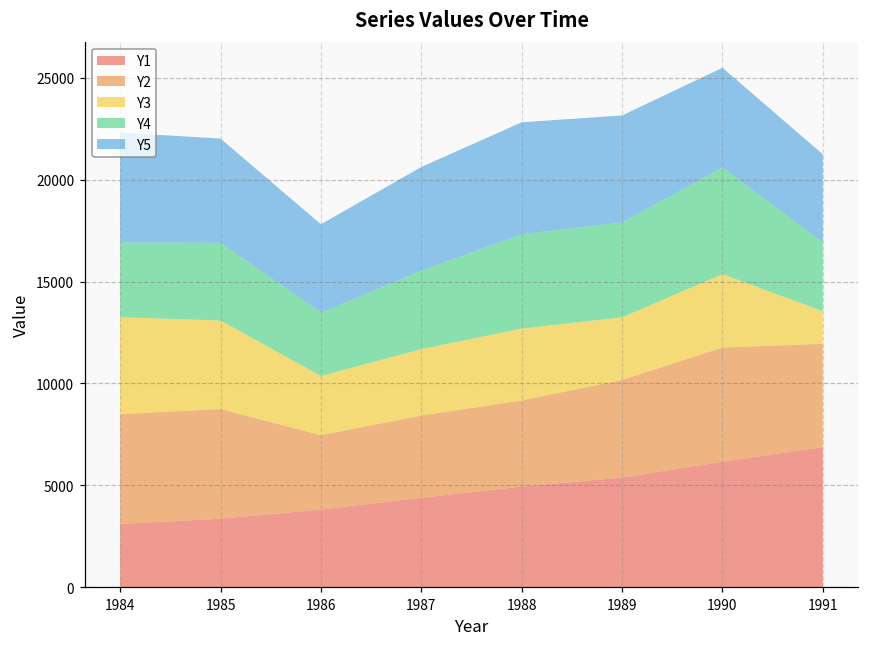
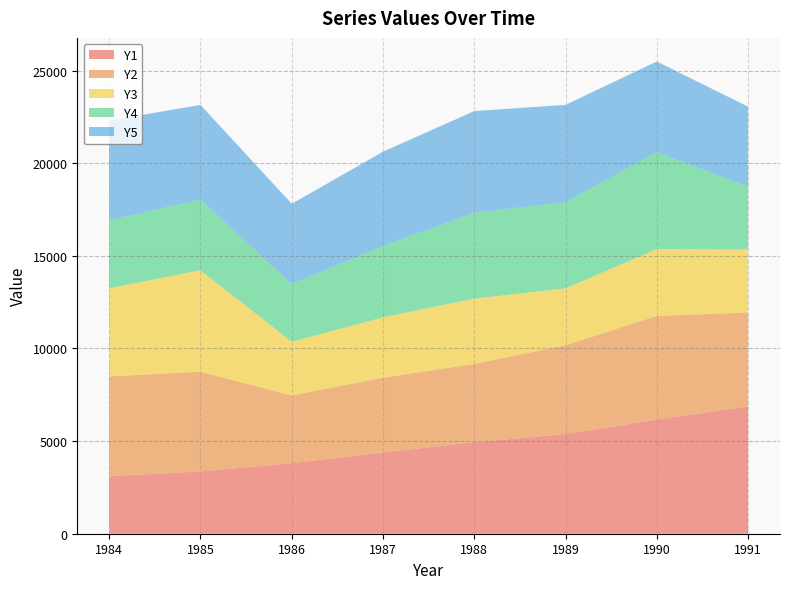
  {
    "Y3": {
      "1984": 4800,
-     "1985": 4300,
+     "1985": 5500,
      "1986": 2900,
      "1987": 3300,
      "1988": 3500,
      "1989": 3100,
      "1990": 3600,
-     "1991": 1600
+     "1991": 3400
    },
    "Y4": {
      "1984": 3700,
      "1985": 3800,
      "1986": 3100,
      "1987": 3800,
      "1988": 4600,
      "1989": 4700,
      "1990": 5200,
      "1991": 3400
    },
    "Y5": {
      "1985": 5100,
      "1986": 4300,
      "1987": 5100,
      "1988": 5500,
      "1989": 5300,
      "1990": 4900,
      "1991": 4300
    }
  }
